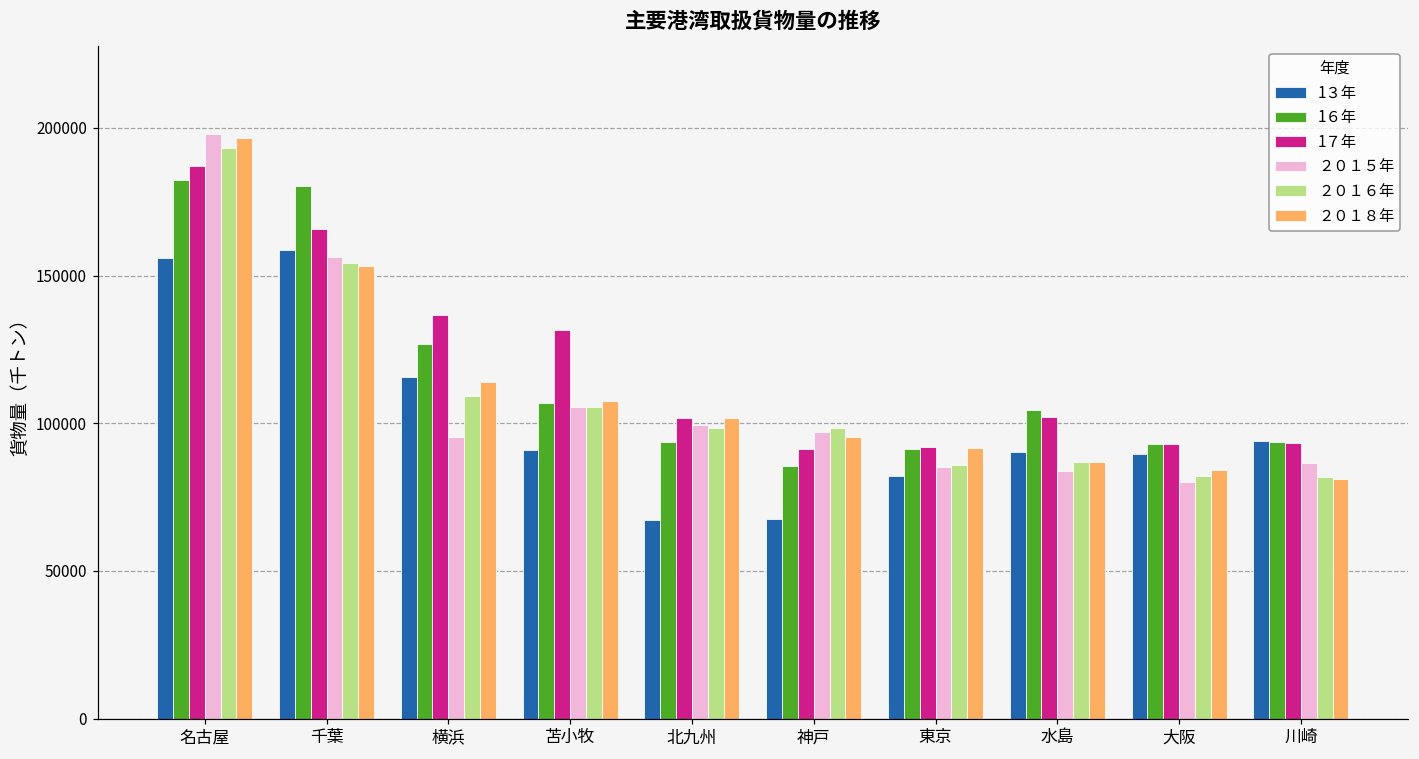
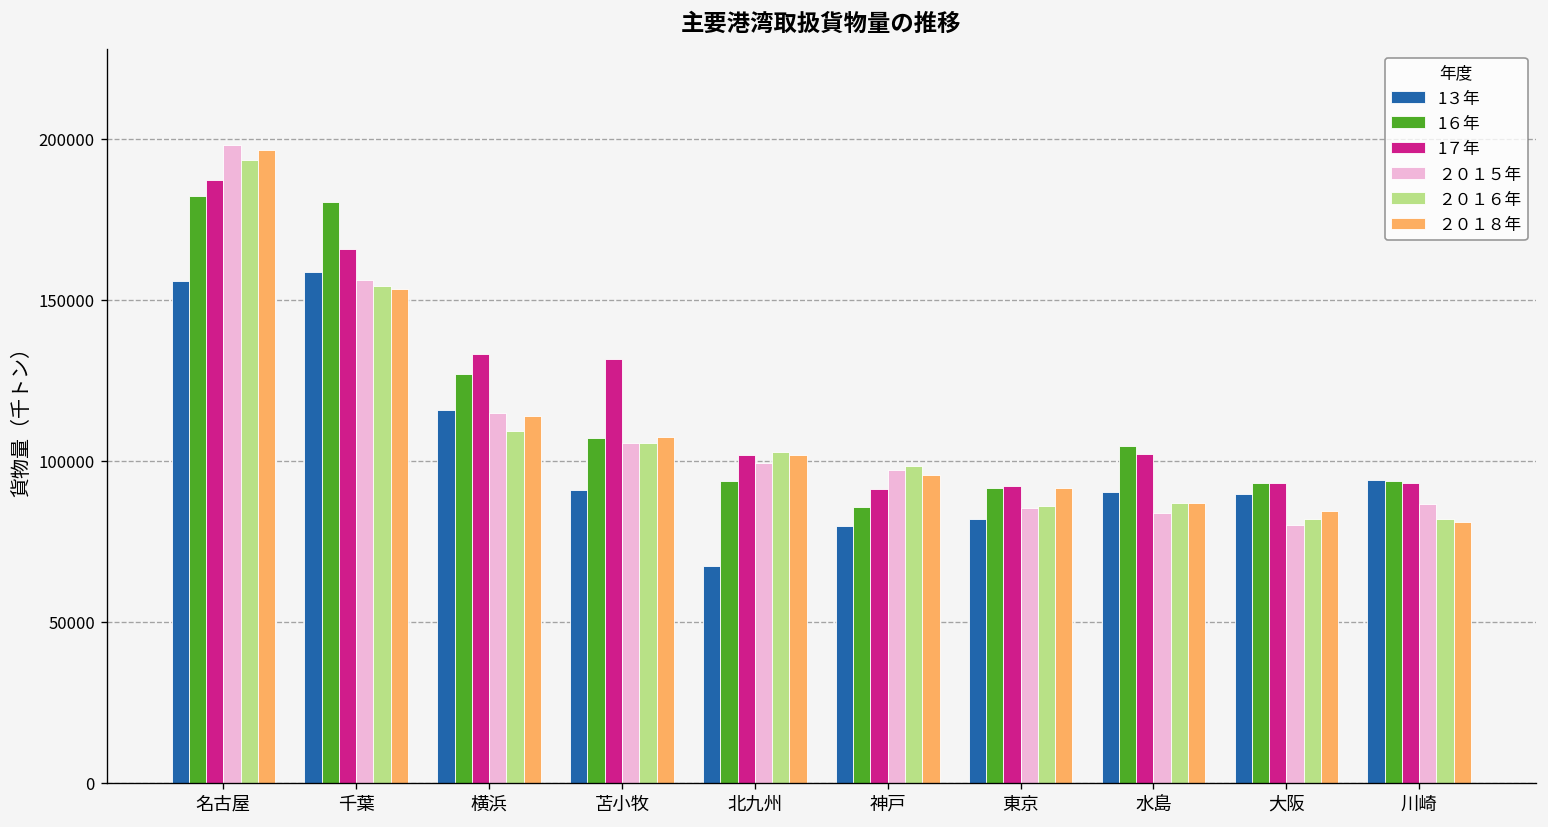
  {
    "1３年": {
      "名古屋": 156000,
      "千葉": 159000,
      "横浜": 116000,
      "苫小牧": 91000,
      "北九州": 67000,
-     "神戸": 68000,
+     "神戸": 80000,
      "東京": 82000,
      "水島": 90000,
      "大阪": 90000,
      "川崎": 94000
    },
    "1６年": {
      "名古屋": 182000,
      "千葉": 180000,
      "横浜": 127000,
      "苫小牧": 107000,
      "北九州": 94000,
      "神戸": 86000,
      "東京": 91000,
      "水島": 104000,
      "大阪": 93000,
      "川崎": 94000
    },
    "1７年": {
      "名古屋": 187000,
      "千葉": 166000,
-     "横浜": 137000,
+     "横浜": 133000,
      "苫小牧": 132000,
      "北九州": 102000,
      "神戸": 91000,
      "東京": 92000,
      "水島": 102000,
      "大阪": 93000,
      "川崎": 93000
    },
    "２０１５年": {
      "名古屋": 198000,
      "千葉": 156000,
-     "横浜": 95000,
+     "横浜": 115000,
      "苫小牧": 106000,
      "北九州": 99000,
      "神戸": 97000,
      "東京": 85000,
      "水島": 84000,
      "大阪": 80000,
      "川崎": 87000
    },
    "２０１６年": {
      "名古屋": 193000,
      "千葉": 154000,
      "横浜": 109000,
      "苫小牧": 106000,
-     "北九州": 99000,
+     "北九州": 103000,
      "神戸": 98000,
      "東京": 86000,
      "水島": 87000,
      "大阪": 82000,
      "川崎": 82000
    },
    "２０１８年": {
      "名古屋": 197000,
      "千葉": 153000,
      "横浜": 114000,
      "苫小牧": 107000,
      "北九州": 102000,
      "神戸": 95000,
      "東京": 92000,
      "水島": 87000,
      "大阪": 84000,
      "川崎": 81000
    }
  }
